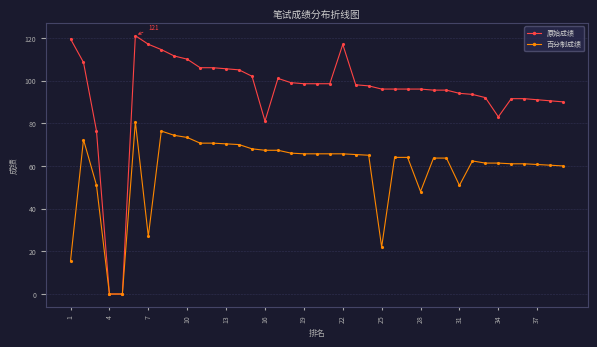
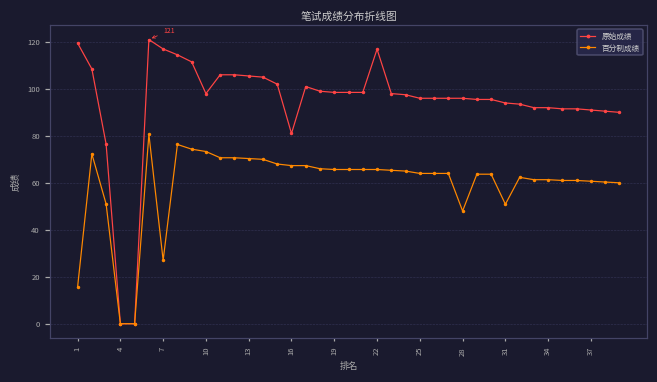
  {
    "原始成绩": {
      "1": 120,
      "7": 117,
-     "10": 110,
+     "10": 98,
      "13": 106,
      "16": 81,
      "19": 99,
      "22": 117,
      "25": 96,
      "28": 96,
      "31": 94,
-     "34": 83,
+     "34": 92,
      "37": 91
    },
    "百分制成绩": {
      "1": 16,
      "7": 27,
      "10": 73,
      "13": 70,
      "16": 67,
      "19": 66,
      "22": 66,
-     "25": 22,
+     "25": 64,
      "28": 48,
      "31": 51,
      "34": 61,
      "37": 61
    }
  }
